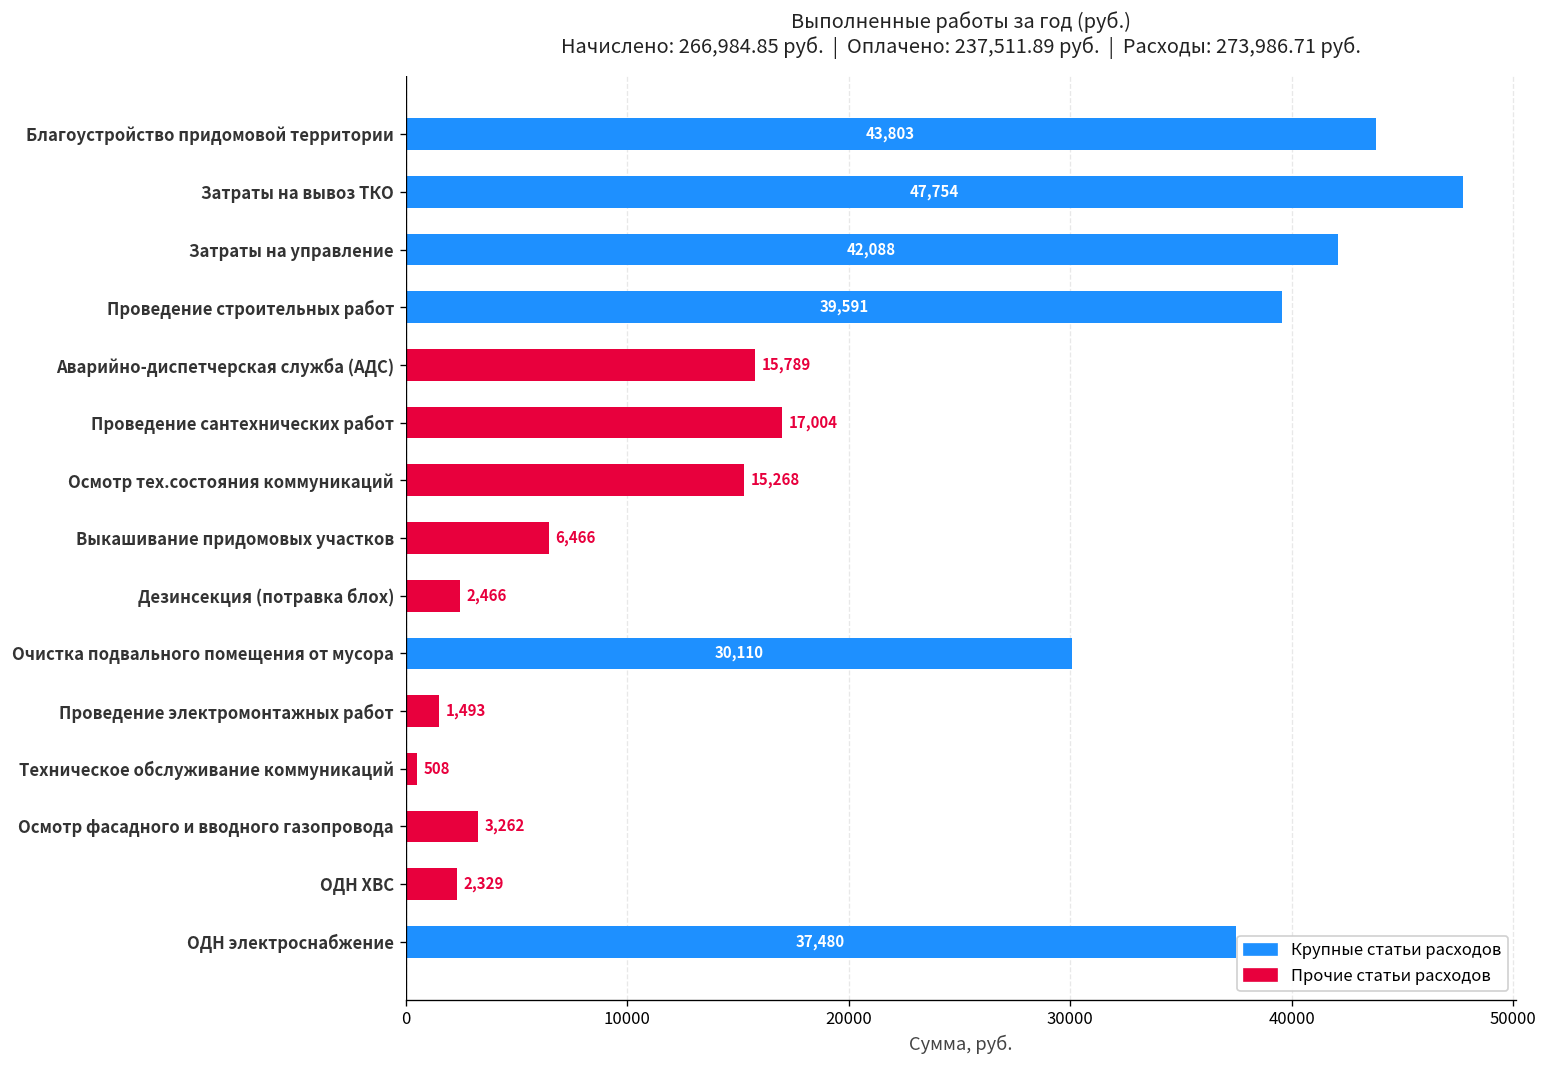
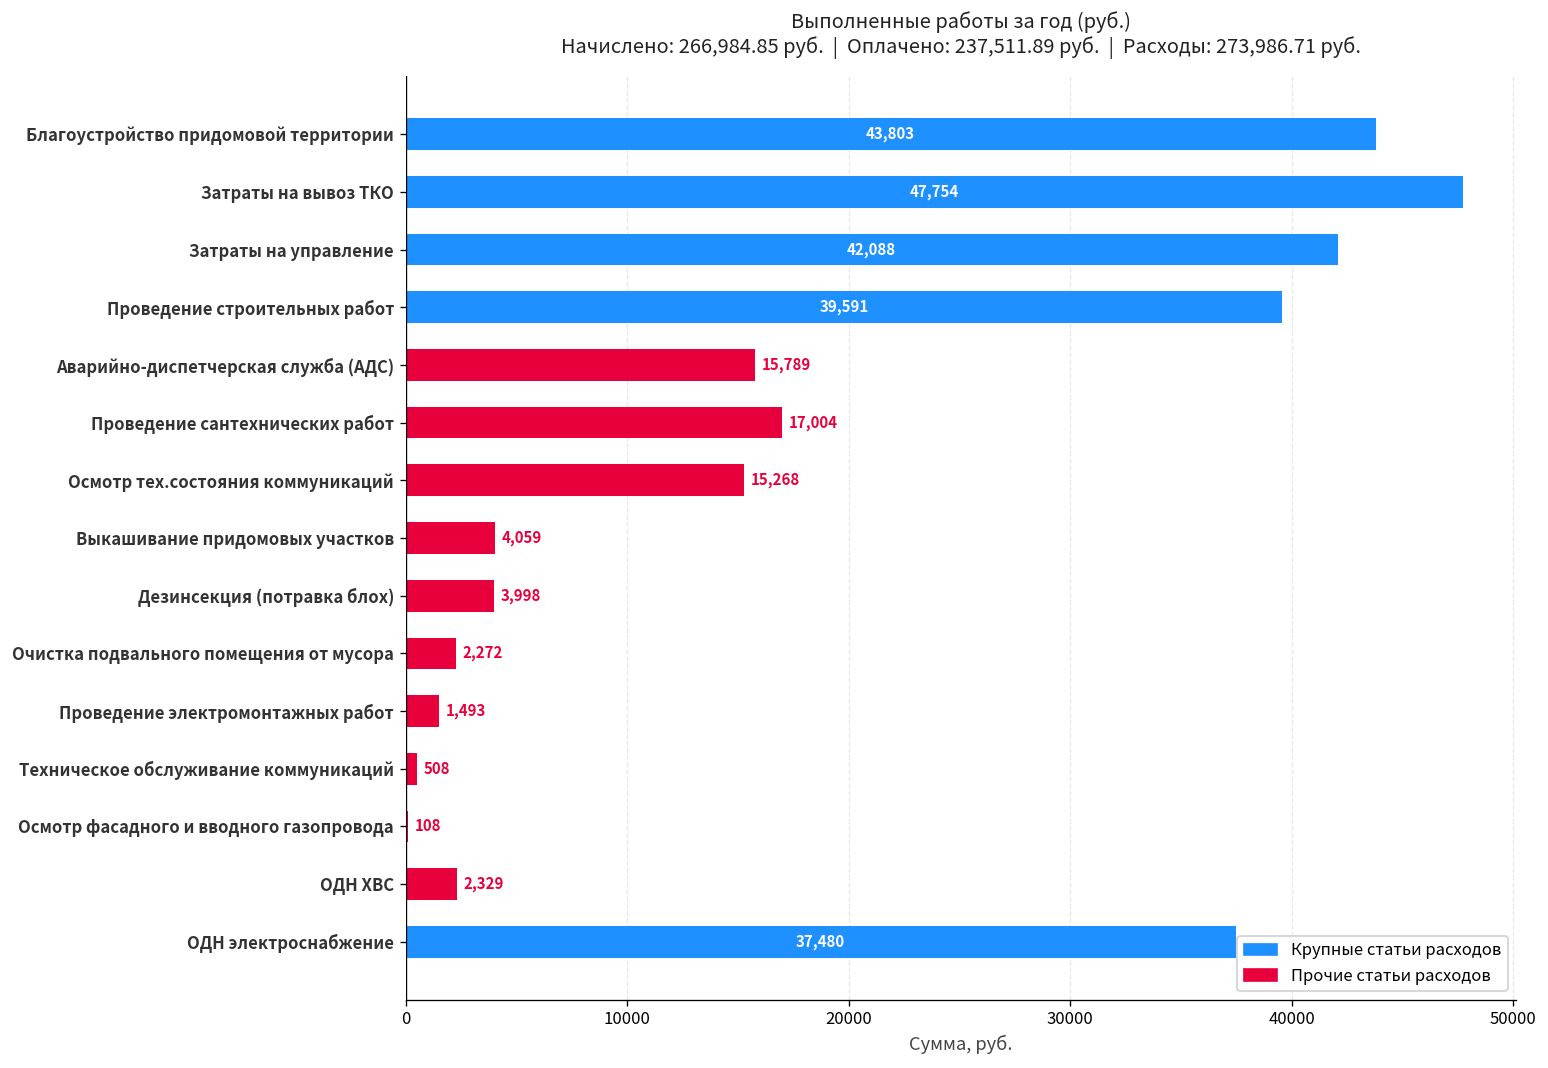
  {
    "Благоустройство придомовой территории": "43,803",
    "Затраты на вывоз ТКО": "47,754",
    "Затраты на управление": "42,088",
    "Проведение строительных работ": "39,591",
    "Аварийно-диспетчерская служба (АДС)": "15,789",
    "Проведение сантехнических работ": "17,004",
    "Осмотр тех.состояния коммуникаций": "15,268",
-   "Выкашивание придомовых участков": "6,466",
-   "Дезинсекция (потравка блох)": "2,466",
-   "Очистка подвального помещения от мусора": "30,110",
+   "Выкашивание придомовых участков": "4,059",
+   "Дезинсекция (потравка блох)": "3,998",
+   "Очистка подвального помещения от мусора": "2,272",
    "Проведение электромонтажных работ": "1,493",
    "Техническое обслуживание коммуникаций": "508",
-   "Осмотр фасадного и вводного газопровода": "3,262",
+   "Осмотр фасадного и вводного газопровода": "108",
    "ОДН ХВС": "2,329",
    "ОДН электроснабжение": "37,480"
  }
